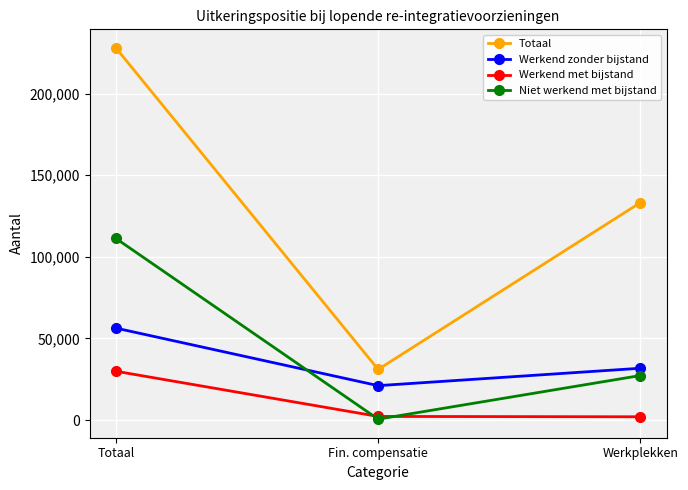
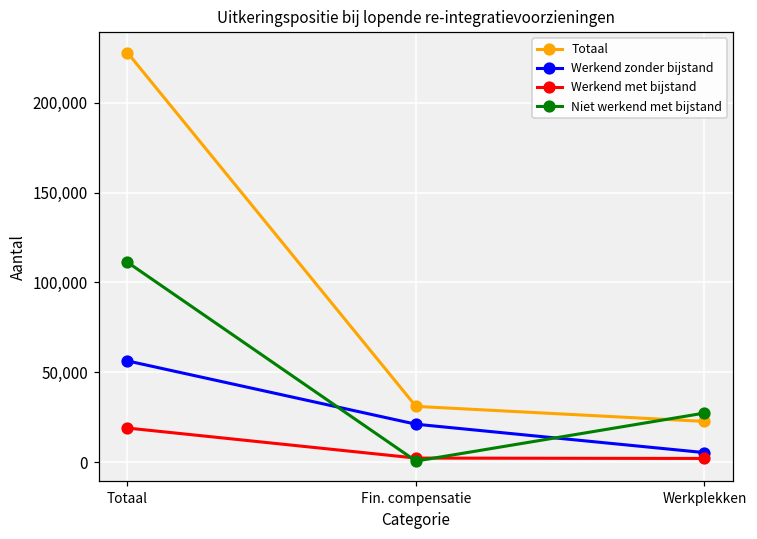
  {
    "Totaal": {
      "Totaal": "228,000",
      "Fin. compensatie": "31,000",
-     "Werkplekken": "133,000"
+     "Werkplekken": "23,000"
    },
    "Werkend zonder bijstand": {
      "Totaal": "56,000",
      "Fin. compensatie": "21,000",
-     "Werkplekken": "32,000"
+     "Werkplekken": "5,000"
    },
    "Werkend met bijstand": {
-     "Totaal": "30,000",
+     "Totaal": "19,000",
      "Fin. compensatie": "2,000",
      "Werkplekken": "2,000"
    },
    "Niet werkend met bijstand": {
      "Totaal": "111,000",
      "Fin. compensatie": "1,000",
      "Werkplekken": "27,000"
    }
  }
